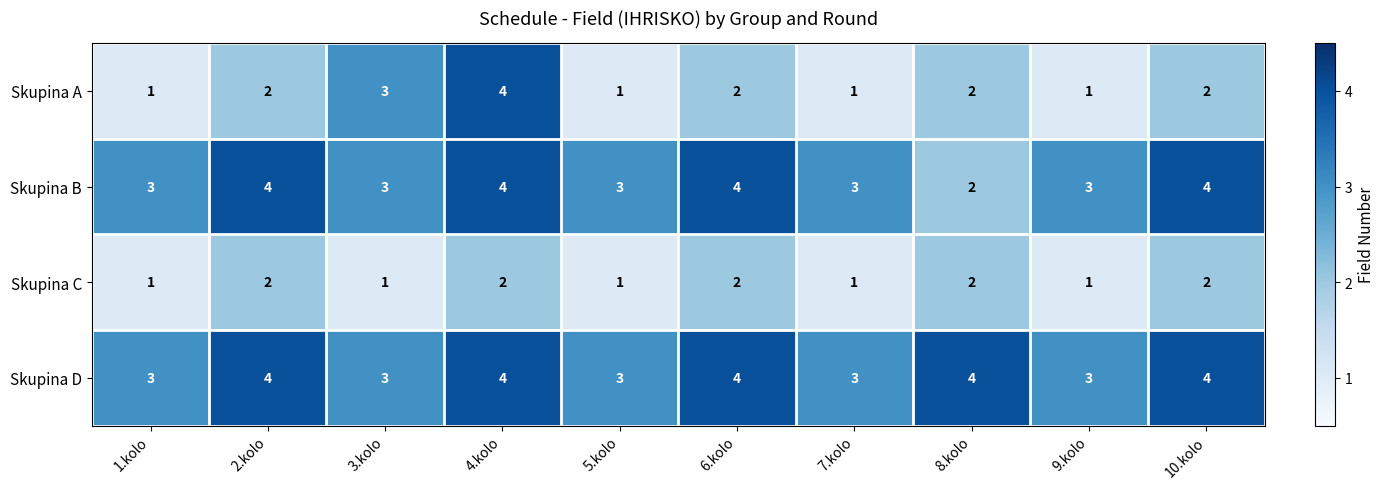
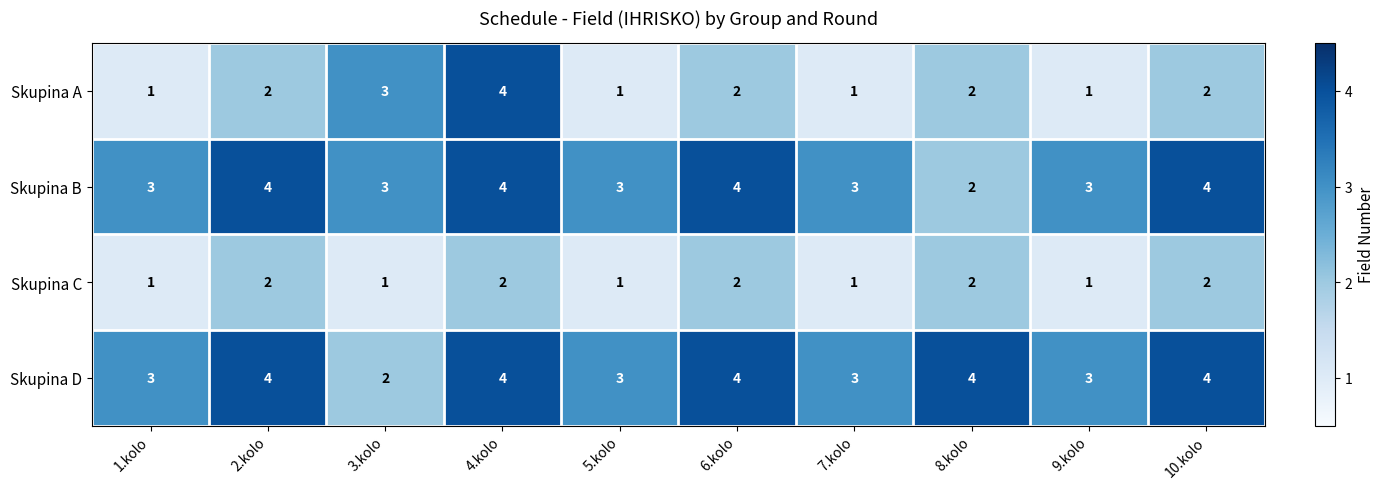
  {
    "Skupina A": {
      "1.kolo": 1,
      "2.kolo": 2,
      "3.kolo": 3,
      "4.kolo": 4,
      "5.kolo": 1,
      "6.kolo": 2,
      "7.kolo": 1,
      "8.kolo": 2,
      "9.kolo": 1,
      "10.kolo": 2
    },
    "Skupina B": {
      "1.kolo": 3,
      "2.kolo": 4,
      "3.kolo": 3,
      "4.kolo": 4,
      "5.kolo": 3,
      "6.kolo": 4,
      "7.kolo": 3,
      "8.kolo": 2,
      "9.kolo": 3,
      "10.kolo": 4
    },
    "Skupina C": {
      "1.kolo": 1,
      "2.kolo": 2,
      "3.kolo": 1,
      "4.kolo": 2,
      "5.kolo": 1,
      "6.kolo": 2,
      "7.kolo": 1,
      "8.kolo": 2,
      "9.kolo": 1,
      "10.kolo": 2
    },
    "Skupina D": {
      "1.kolo": 3,
      "2.kolo": 4,
-     "3.kolo": 3,
+     "3.kolo": 2,
      "4.kolo": 4,
      "5.kolo": 3,
      "6.kolo": 4,
      "7.kolo": 3,
      "8.kolo": 4,
      "9.kolo": 3,
      "10.kolo": 4
    }
  }
